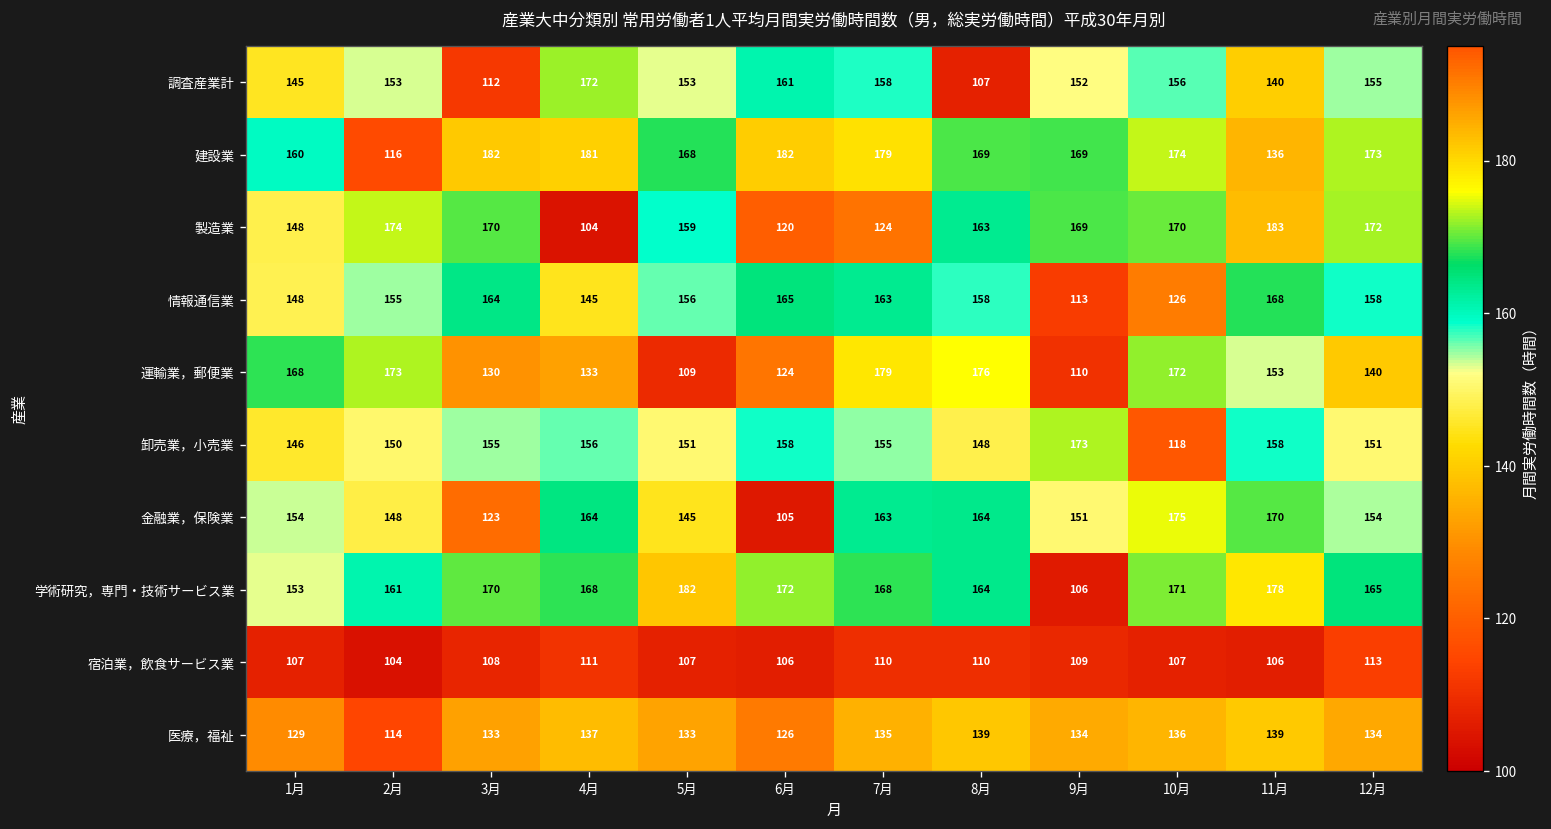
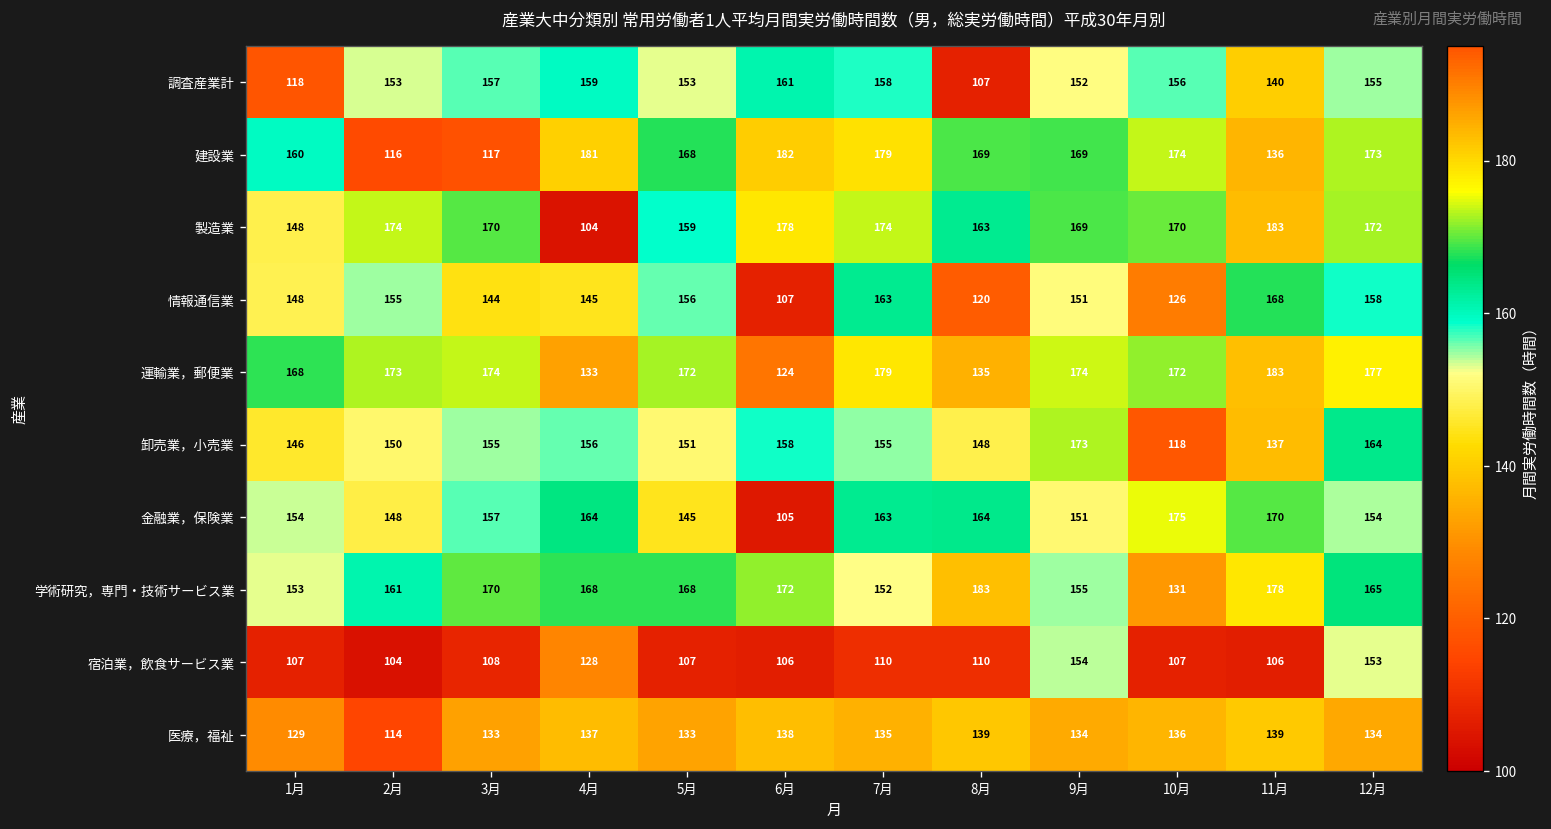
  {
    "調査産業計": {
-     "1月": 145,
+     "1月": 118,
      "2月": 153,
-     "3月": 112,
-     "4月": 172,
+     "3月": 157,
+     "4月": 159,
      "5月": 153,
      "6月": 161,
      "7月": 158,
      "8月": 107,
      "9月": 152,
      "10月": 156,
      "11月": 140,
      "12月": 155
    },
    "建設業": {
      "1月": 160,
      "2月": 116,
-     "3月": 182,
+     "3月": 117,
      "4月": 181,
      "5月": 168,
      "6月": 182,
      "7月": 179,
      "8月": 169,
      "9月": 169,
      "10月": 174,
      "11月": 136,
      "12月": 173
    },
    "製造業": {
      "1月": 148,
      "2月": 174,
      "3月": 170,
      "4月": 104,
      "5月": 159,
-     "6月": 120,
-     "7月": 124,
+     "6月": 178,
+     "7月": 174,
      "8月": 163,
      "9月": 169,
      "10月": 170,
      "11月": 183,
      "12月": 172
    },
    "情報通信業": {
      "1月": 148,
      "2月": 155,
-     "3月": 164,
+     "3月": 144,
      "4月": 145,
      "5月": 156,
-     "6月": 165,
+     "6月": 107,
      "7月": 163,
-     "8月": 158,
-     "9月": 113,
+     "8月": 120,
+     "9月": 151,
      "10月": 126,
      "11月": 168,
      "12月": 158
    },
    "運輸業，郵便業": {
      "1月": 168,
      "2月": 173,
-     "3月": 130,
+     "3月": 174,
      "4月": 133,
-     "5月": 109,
+     "5月": 172,
      "6月": 124,
      "7月": 179,
-     "8月": 176,
-     "9月": 110,
+     "8月": 135,
+     "9月": 174,
      "10月": 172,
-     "11月": 153,
-     "12月": 140
+     "11月": 183,
+     "12月": 177
    },
    "卸売業，小売業": {
      "1月": 146,
      "2月": 150,
      "3月": 155,
      "4月": 156,
      "5月": 151,
      "6月": 158,
      "7月": 155,
      "8月": 148,
      "9月": 173,
      "10月": 118,
-     "11月": 158,
-     "12月": 151
+     "11月": 137,
+     "12月": 164
    },
    "金融業，保険業": {
      "1月": 154,
      "2月": 148,
-     "3月": 123,
+     "3月": 157,
      "4月": 164,
      "5月": 145,
      "6月": 105,
      "7月": 163,
      "8月": 164,
      "9月": 151,
      "10月": 175,
      "11月": 170,
      "12月": 154
    },
    "学術研究，専門・技術サービス業": {
      "1月": 153,
      "2月": 161,
      "3月": 170,
      "4月": 168,
-     "5月": 182,
+     "5月": 168,
      "6月": 172,
-     "7月": 168,
-     "8月": 164,
-     "9月": 106,
-     "10月": 171,
+     "7月": 152,
+     "8月": 183,
+     "9月": 155,
+     "10月": 131,
      "11月": 178,
      "12月": 165
    },
    "宿泊業，飲食サービス業": {
      "1月": 107,
      "2月": 104,
      "3月": 108,
-     "4月": 111,
+     "4月": 128,
      "5月": 107,
      "6月": 106,
      "7月": 110,
      "8月": 110,
-     "9月": 109,
+     "9月": 154,
      "10月": 107,
      "11月": 106,
-     "12月": 113
+     "12月": 153
    },
    "医療，福祉": {
      "1月": 129,
      "2月": 114,
      "3月": 133,
      "4月": 137,
      "5月": 133,
-     "6月": 126,
+     "6月": 138,
      "7月": 135,
      "8月": 139,
      "9月": 134,
      "10月": 136,
      "11月": 139,
      "12月": 134
    }
  }
